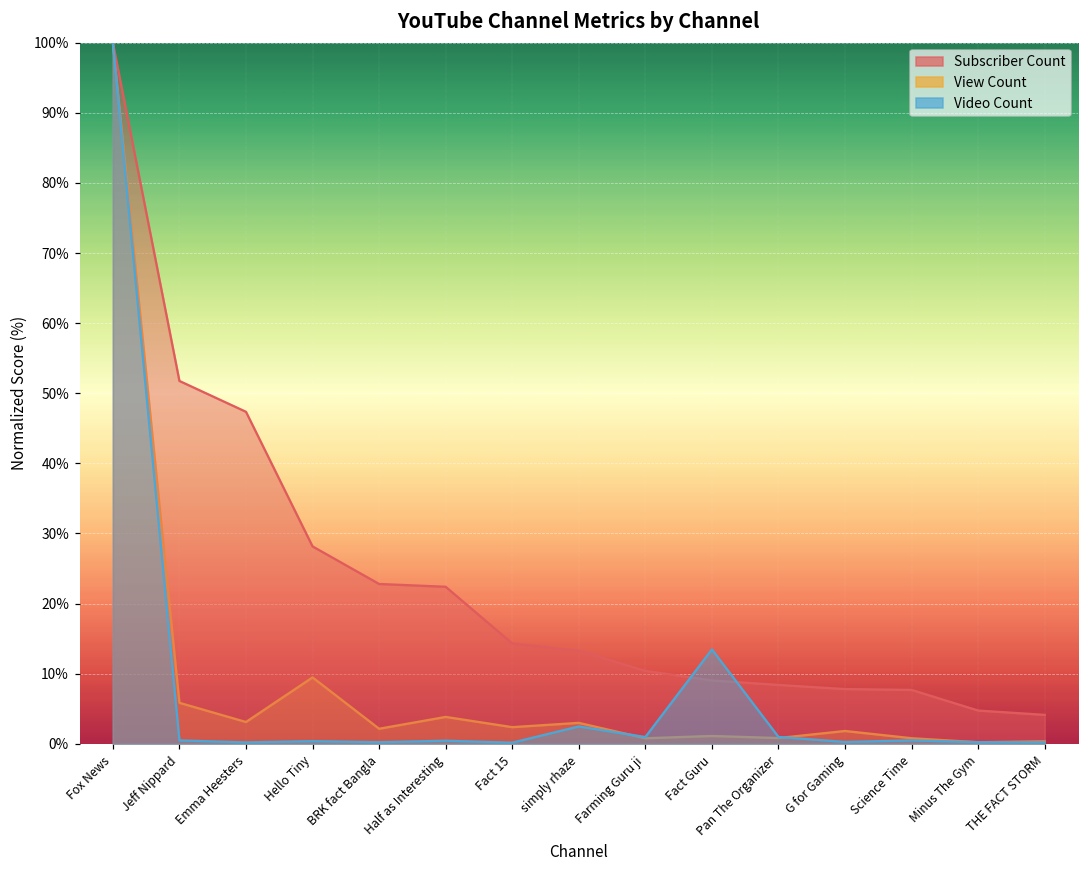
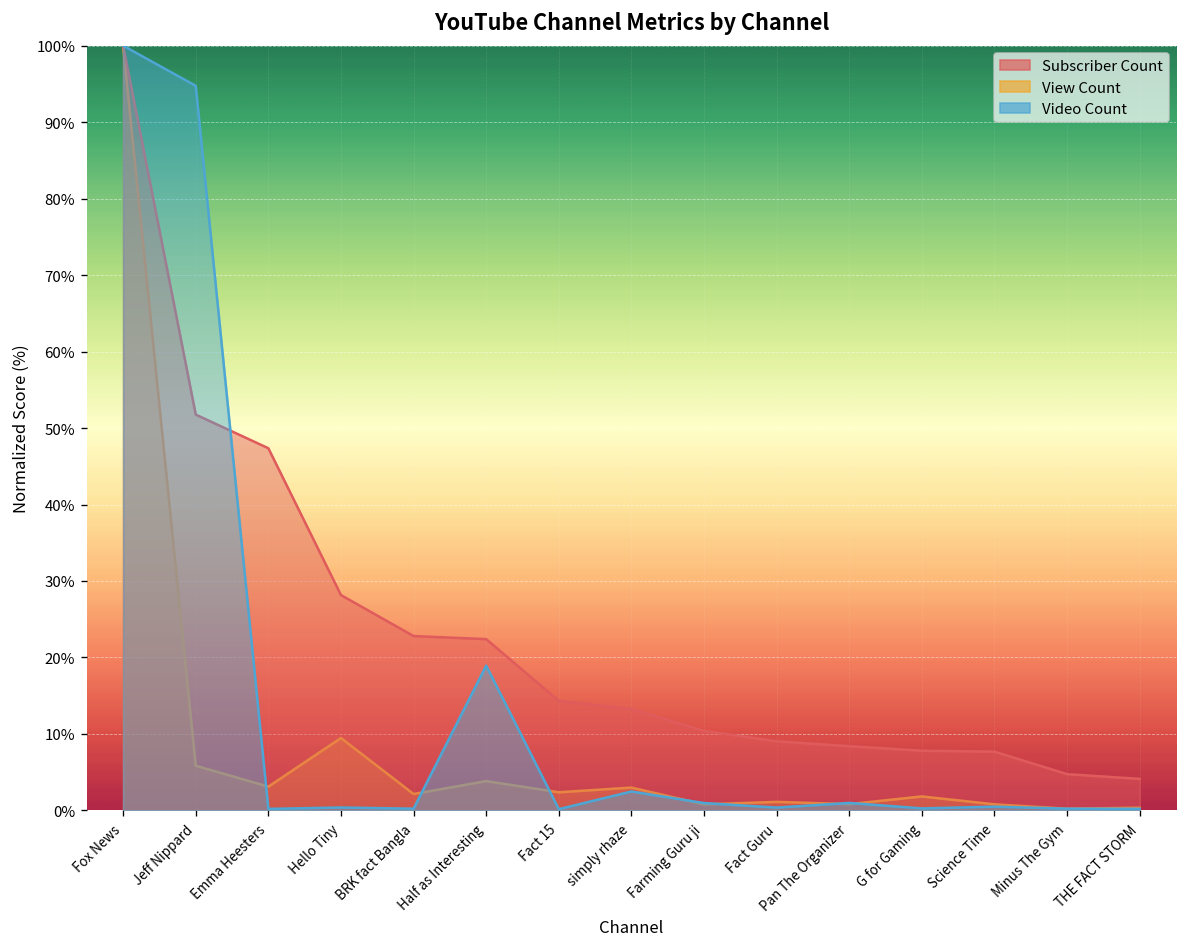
  {
    "Video Count": {
-     "Jeff Nippard": "0%",
+     "Jeff Nippard": "95%",
      "Emma Heesters": "0%",
      "Hello Tiny": "0%",
      "BRK fact Bangla": "0%",
-     "Half as Interesting": "0%",
+     "Half as Interesting": "19%",
      "Fact 15": "0%",
      "simply rhaze": "2%",
-     "Fact Guru": "13%",
+     "Fact Guru": "0%",
      "G for Gaming": "0%"
    }
  }
